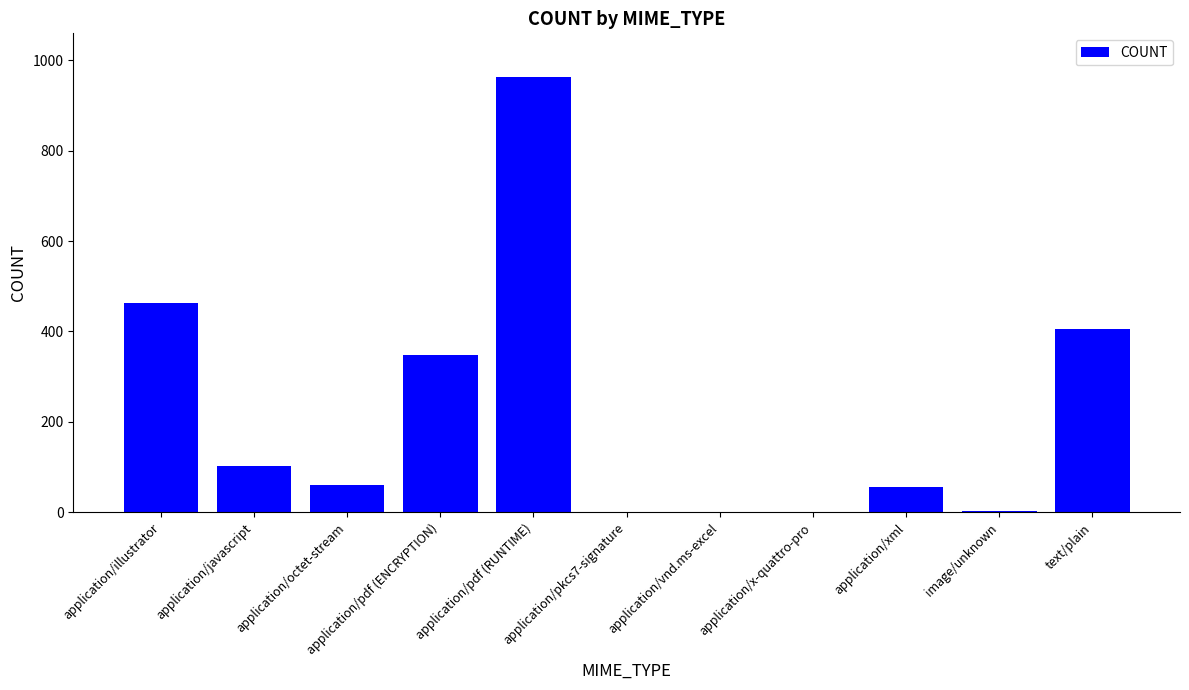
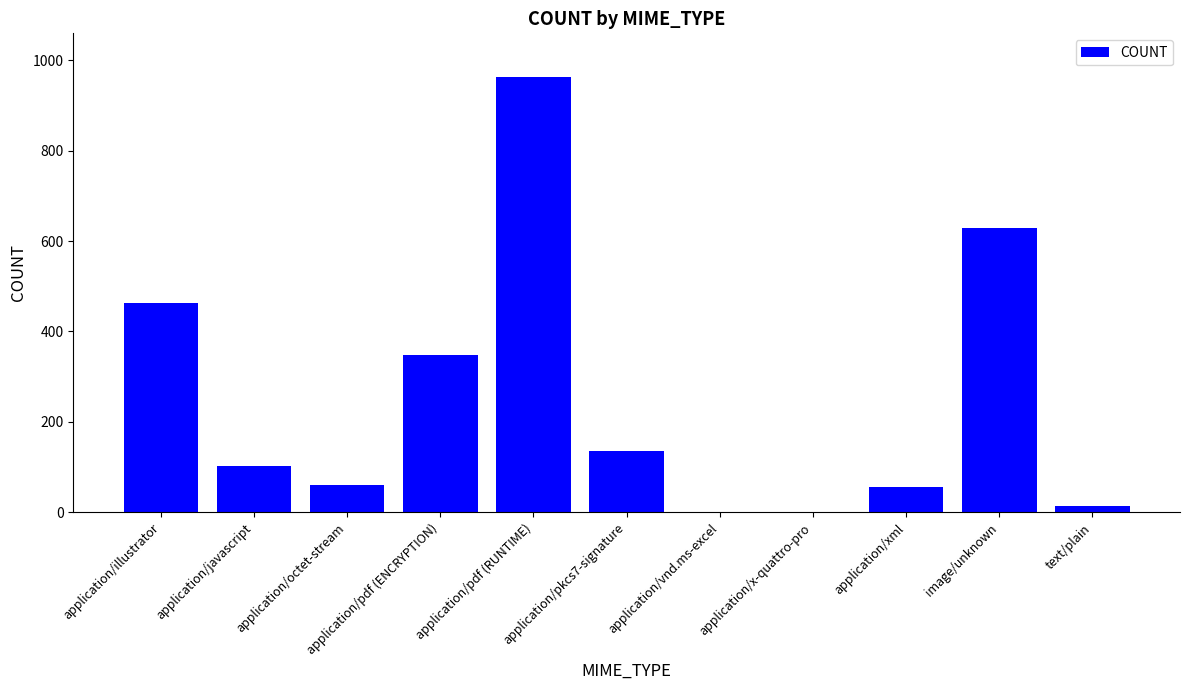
  {
    "application/illustrator": 460,
    "application/javascript": 100,
    "application/octet-stream": 60,
    "application/pdf (ENCRYPTION)": 350,
    "application/pdf (RUNTIME)": 960,
-   "application/pkcs7-signature": 0,
+   "application/pkcs7-signature": 140,
    "application/xml": 60,
-   "image/unknown": 0,
-   "text/plain": 410
+   "image/unknown": 630,
+   "text/plain": 10
  }
